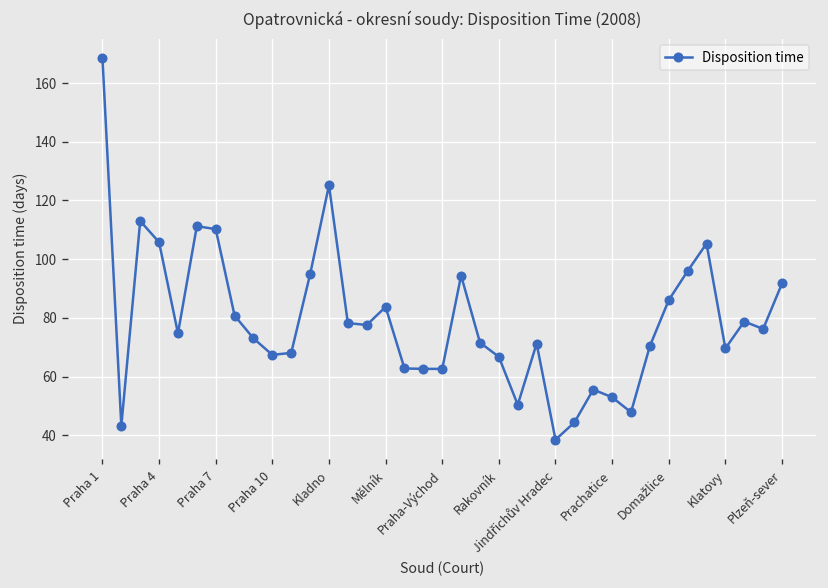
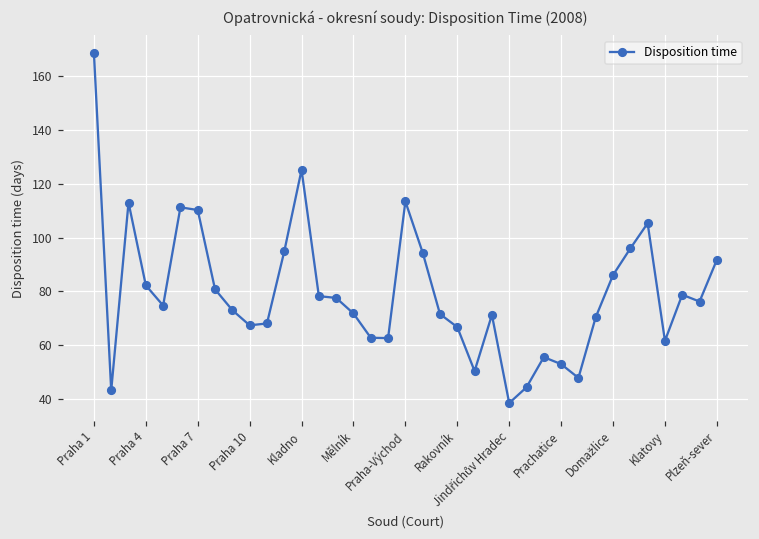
  {
    "Praha 1": 169,
-   "Praha 4": 106,
+   "Praha 4": 82,
    "Praha 7": 110,
    "Praha 10": 67,
    "Kladno": 125,
-   "Mělník": 84,
-   "Praha-Východ": 63,
+   "Mělník": 72,
+   "Praha-Východ": 113,
    "Rakovník": 67,
    "Jindřichův Hradec": 38,
    "Prachatice": 53,
    "Domažlice": 86,
-   "Klatovy": 70,
+   "Klatovy": 62,
    "Plzeň-sever": 92
  }
